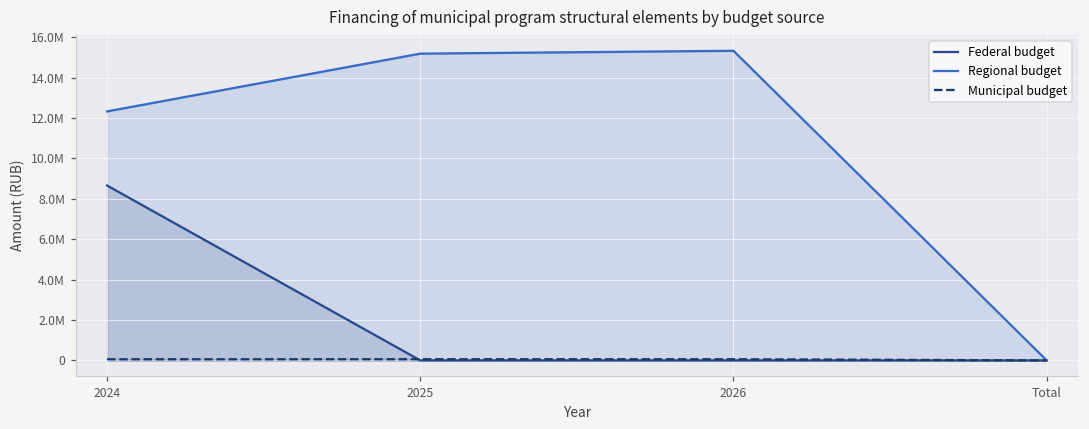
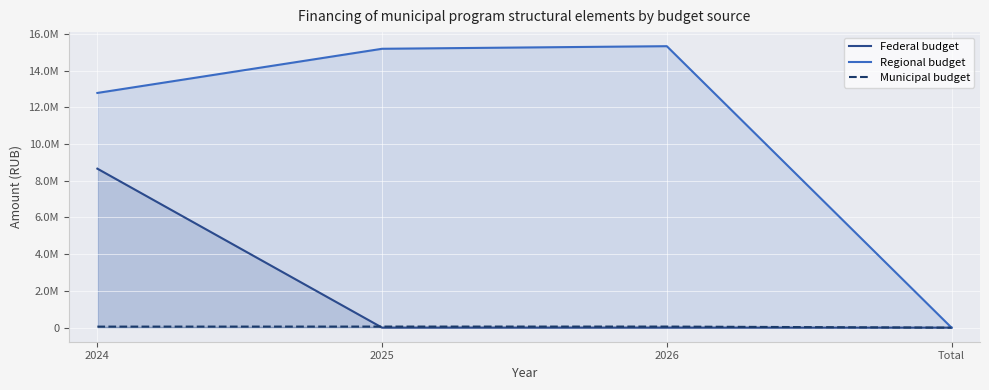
  {
    "Regional budget": {
-     "2024": 12300000,
+     "2024": 12800000,
      "2025": 15200000,
      "2026": 15300000
    }
  }
